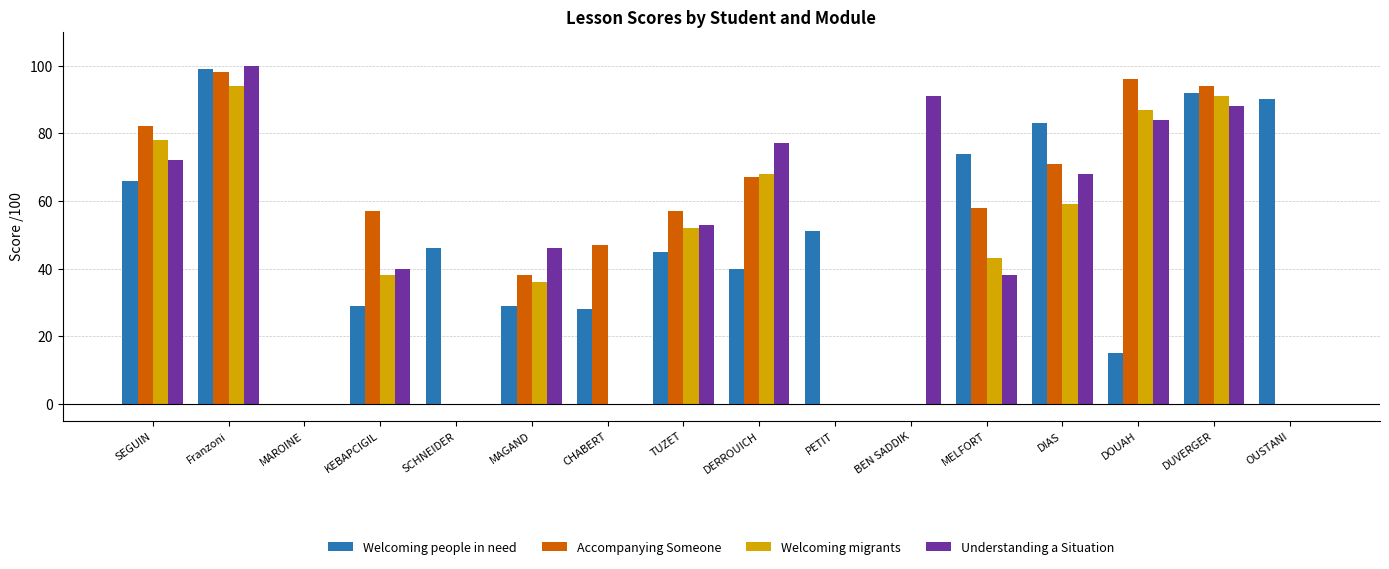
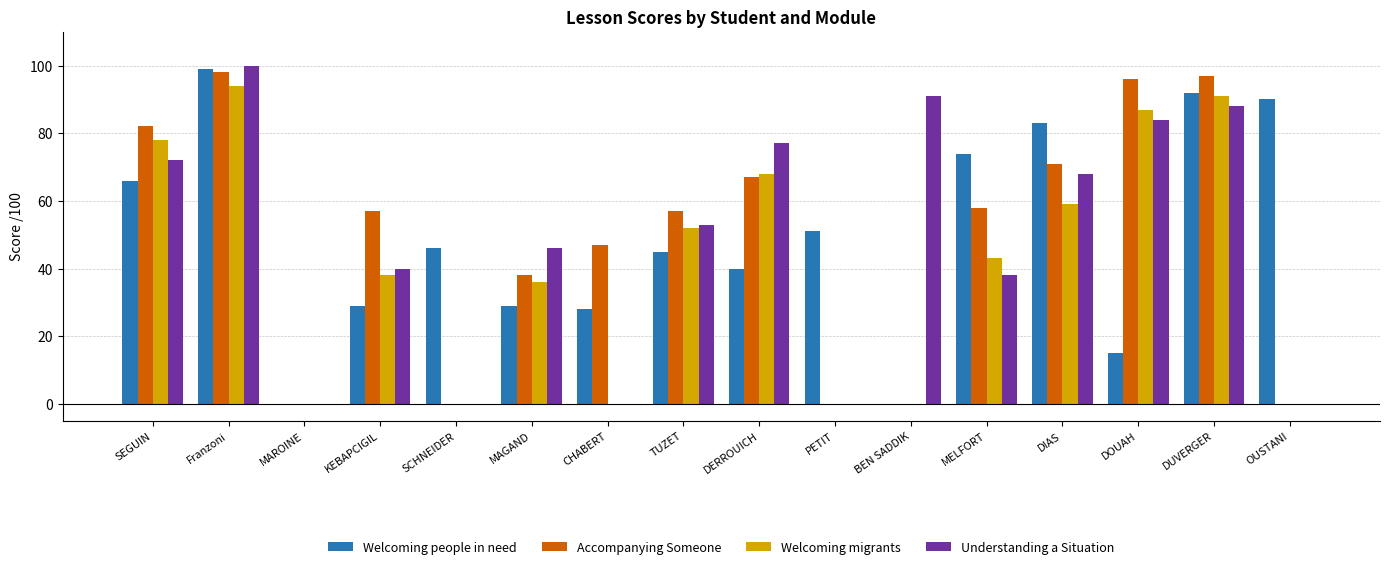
  {
    "Welcoming people in need": {
      "SEGUIN": 66,
      "Franzoni": 99,
      "MAROINE": 0,
      "KEBAPCIGIL": 29,
      "SCHNEIDER": 46,
      "MAGAND": 29,
      "CHABERT": 28,
      "TUZET": 45,
      "DERROUICH": 40,
      "PETIT": 51,
      "BEN SADDIK": 0,
      "MELFORT": 74,
      "DIAS": 83,
      "DOUAH": 15,
      "DUVERGER": 92,
      "OUSTANI": 90
    },
    "Accompanying Someone": {
      "SEGUIN": 82,
      "Franzoni": 98,
      "MAROINE": 0,
      "KEBAPCIGIL": 57,
      "SCHNEIDER": 0,
      "MAGAND": 38,
      "CHABERT": 47,
      "TUZET": 57,
      "DERROUICH": 67,
      "PETIT": 0,
      "BEN SADDIK": 0,
      "MELFORT": 58,
      "DIAS": 71,
      "DOUAH": 96,
-     "DUVERGER": 94,
+     "DUVERGER": 97,
      "OUSTANI": 0
    },
    "Welcoming migrants": {
      "SEGUIN": 78,
      "Franzoni": 94,
      "MAROINE": 0,
      "KEBAPCIGIL": 38,
      "SCHNEIDER": 0,
      "MAGAND": 36,
      "CHABERT": 0,
      "TUZET": 52,
      "DERROUICH": 68,
      "PETIT": 0,
      "BEN SADDIK": 0,
      "MELFORT": 43,
      "DIAS": 59,
      "DOUAH": 87,
      "DUVERGER": 91,
      "OUSTANI": 0
    },
    "Understanding a Situation": {
      "SEGUIN": 72,
      "Franzoni": 100,
      "MAROINE": 0,
      "KEBAPCIGIL": 40,
      "SCHNEIDER": 0,
      "MAGAND": 46,
      "CHABERT": 0,
      "TUZET": 53,
      "DERROUICH": 77,
      "PETIT": 0,
      "BEN SADDIK": 91,
      "MELFORT": 38,
      "DIAS": 68,
      "DOUAH": 84,
      "DUVERGER": 88,
      "OUSTANI": 0
    }
  }
